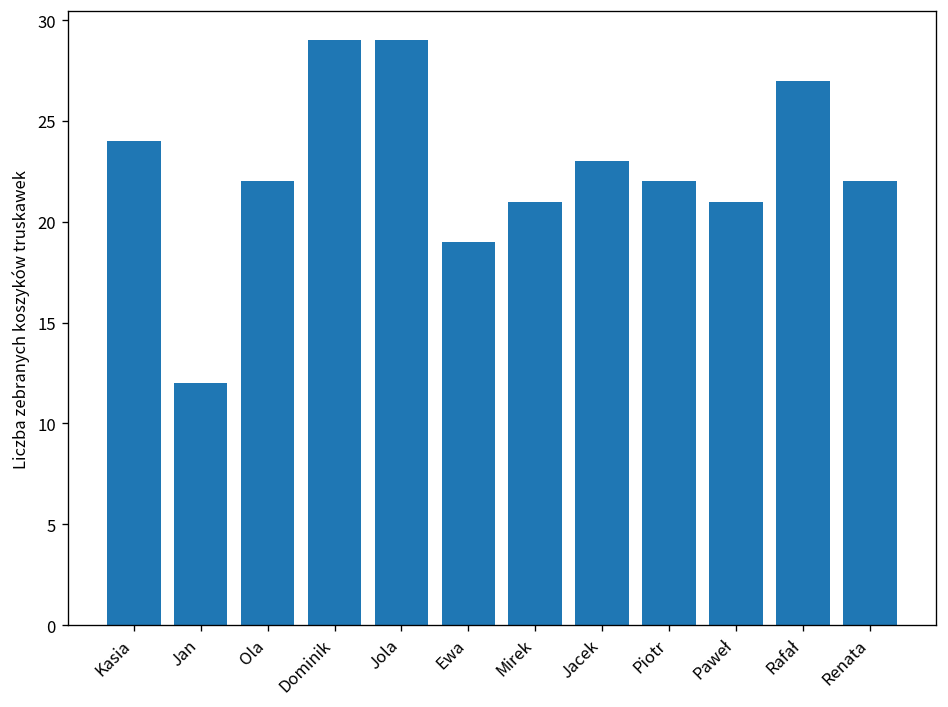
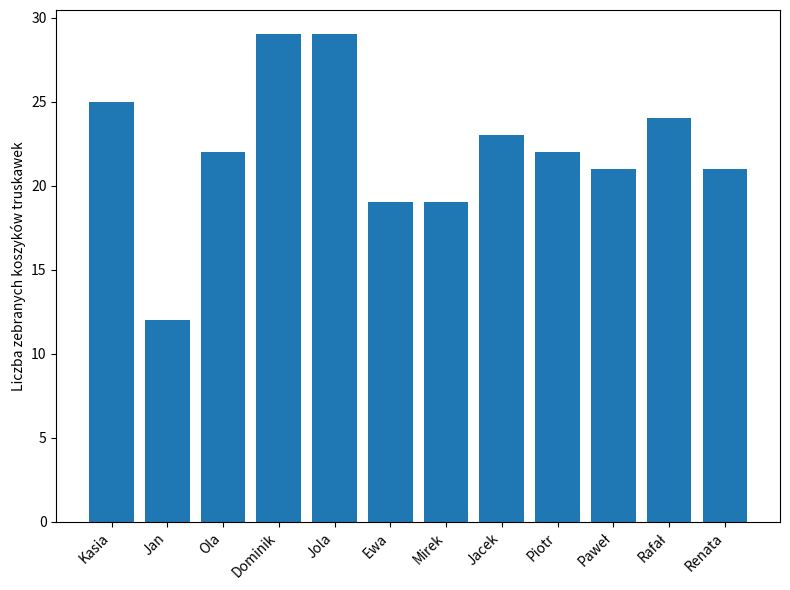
  {
-   "Kasia": 24,
+   "Kasia": 25,
    "Jan": 12,
    "Ola": 22,
    "Dominik": 29,
    "Jola": 29,
    "Ewa": 19,
-   "Mirek": 21,
+   "Mirek": 19,
    "Jacek": 23,
    "Piotr": 22,
    "Paweł": 21,
-   "Rafał": 27,
-   "Renata": 22
+   "Rafał": 24,
+   "Renata": 21
  }
